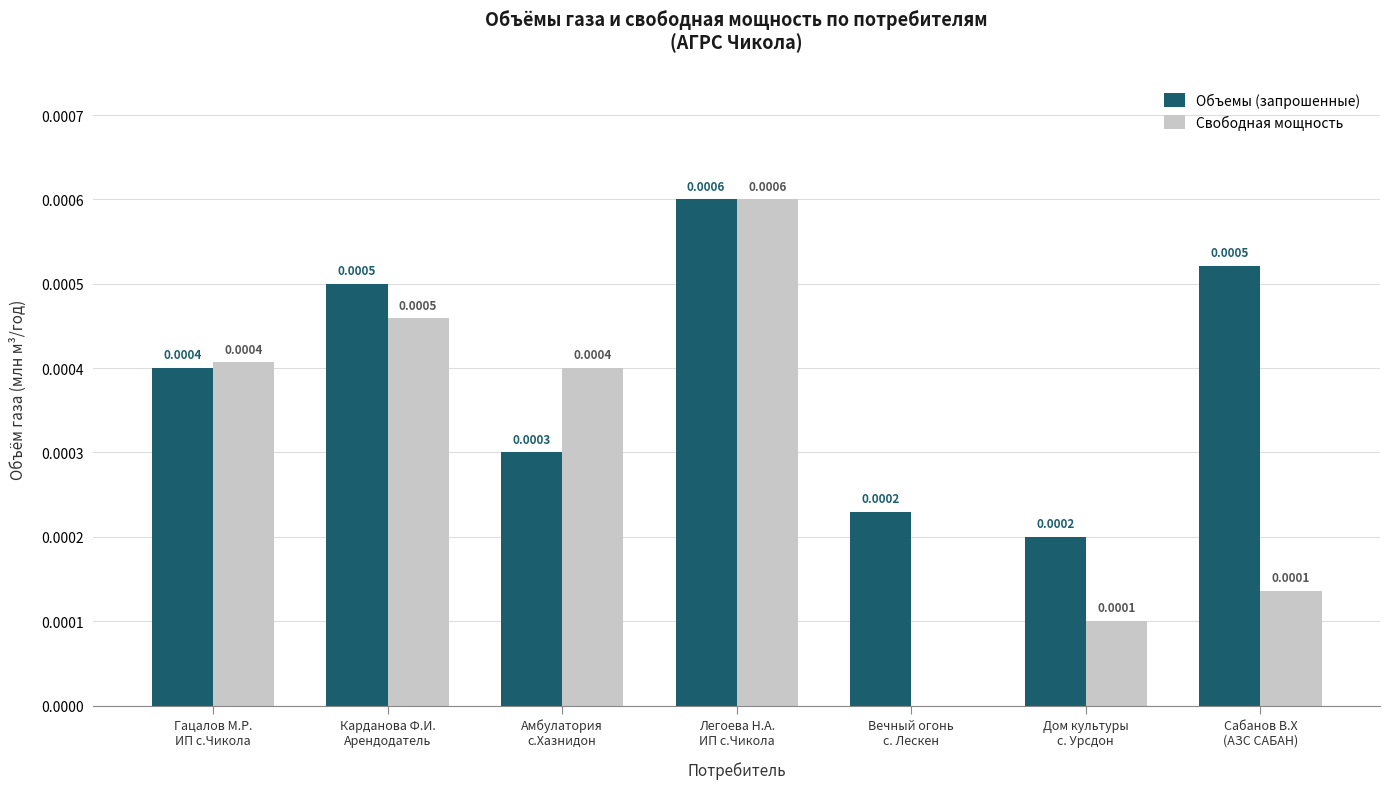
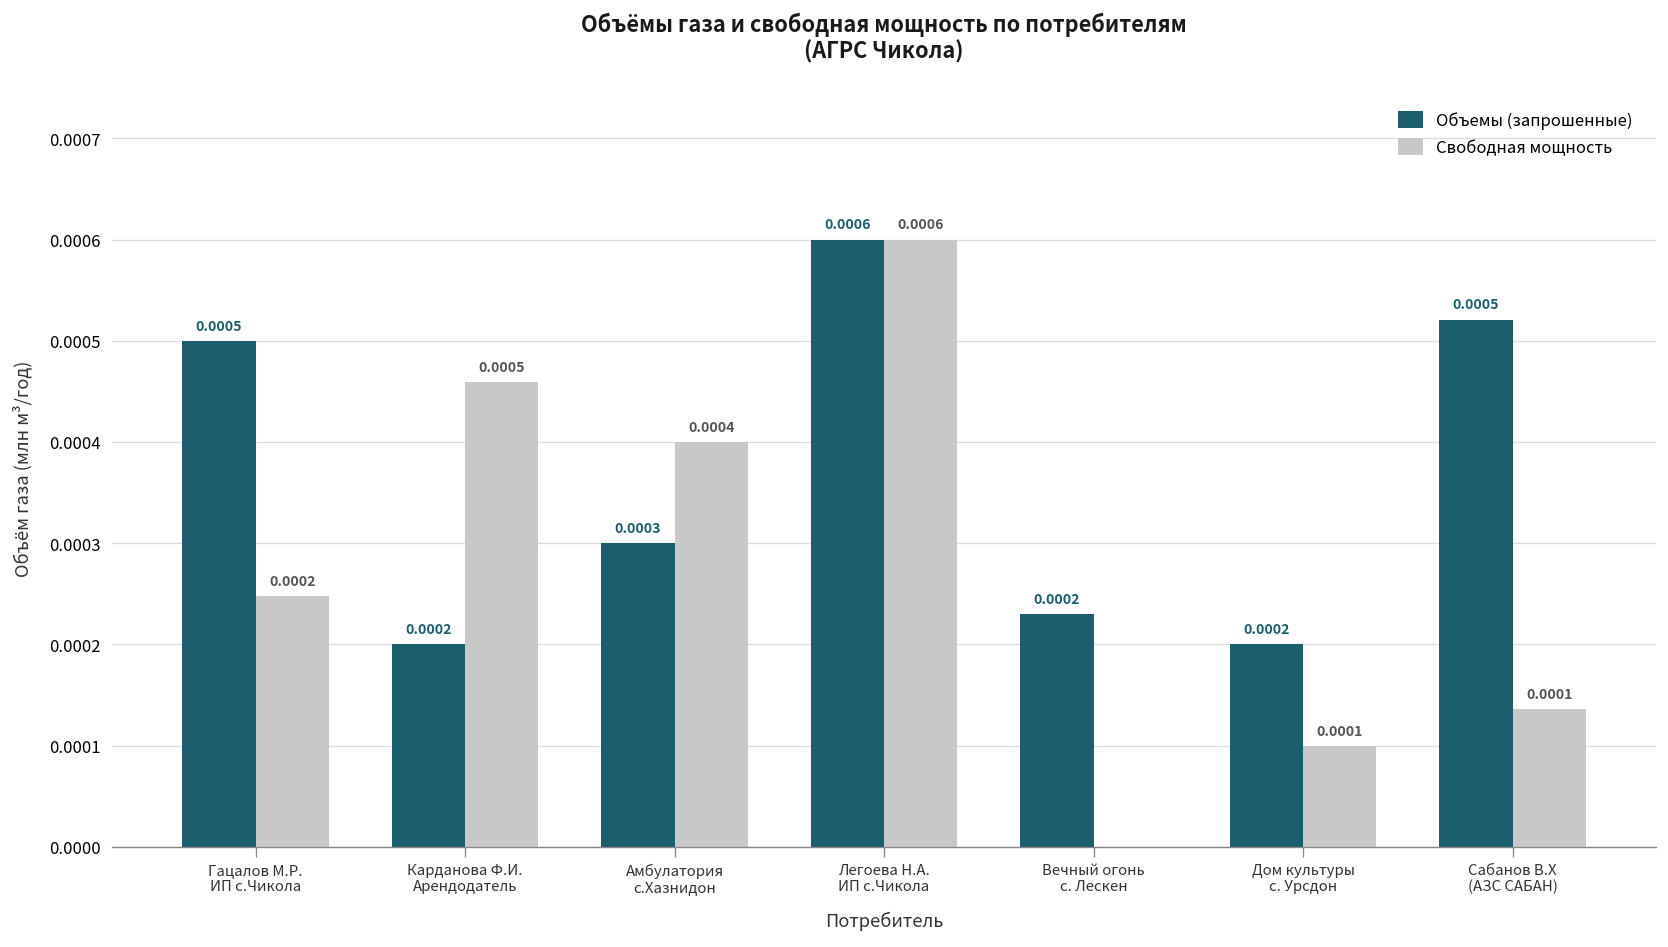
  {
    "Объемы (запрошенные)": {
-     "Гацалов М.Р. ИП с.Чикола": 0.0004,
-     "Карданова Ф.И. Арендодатель": 0.0005,
+     "Гацалов М.Р. ИП с.Чикола": 0.0005,
+     "Карданова Ф.И. Арендодатель": 0.0002,
      "Амбулатория с.Хазнидон": 0.0003,
      "Легоева Н.А. ИП с.Чикола": 0.0006,
      "Вечный огонь с. Лескен": 0.0002,
      "Дом культуры с. Урсдон": 0.0002,
      "Сабанов В.Х (АЗС САБАН)": 0.0005
    },
    "Свободная мощность": {
-     "Гацалов М.Р. ИП с.Чикола": 0.0004,
+     "Гацалов М.Р. ИП с.Чикола": 0.0002,
      "Карданова Ф.И. Арендодатель": 0.0005,
      "Амбулатория с.Хазнидон": 0.0004,
      "Легоева Н.А. ИП с.Чикола": 0.0006,
      "Дом культуры с. Урсдон": 0.0001,
      "Сабанов В.Х (АЗС САБАН)": 0.0001
    }
  }
